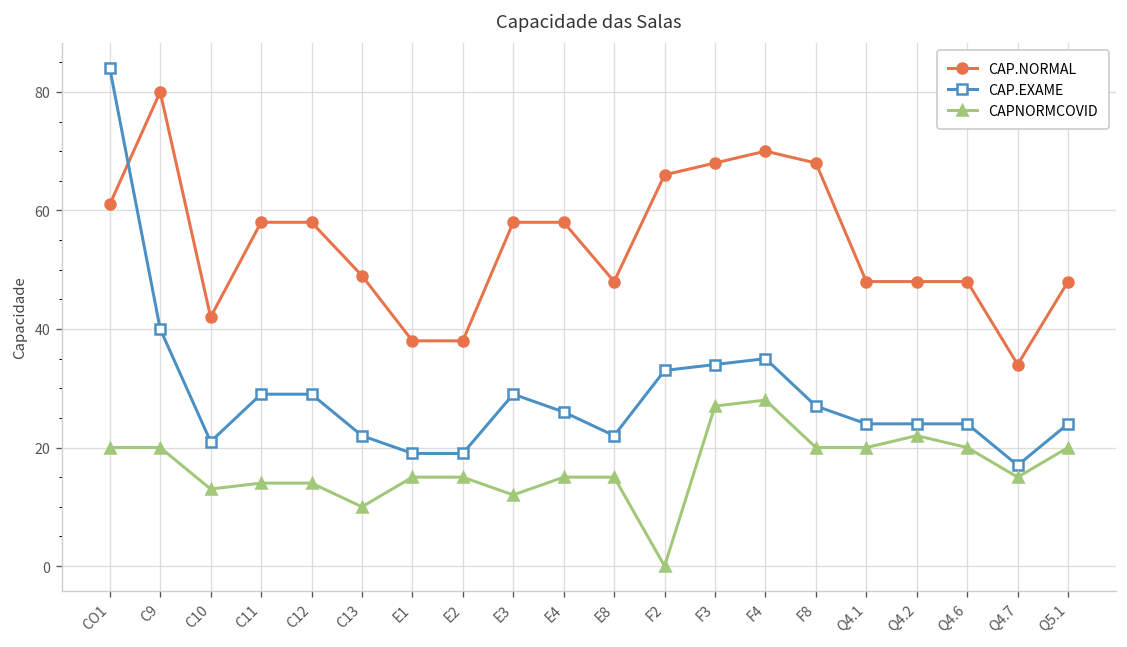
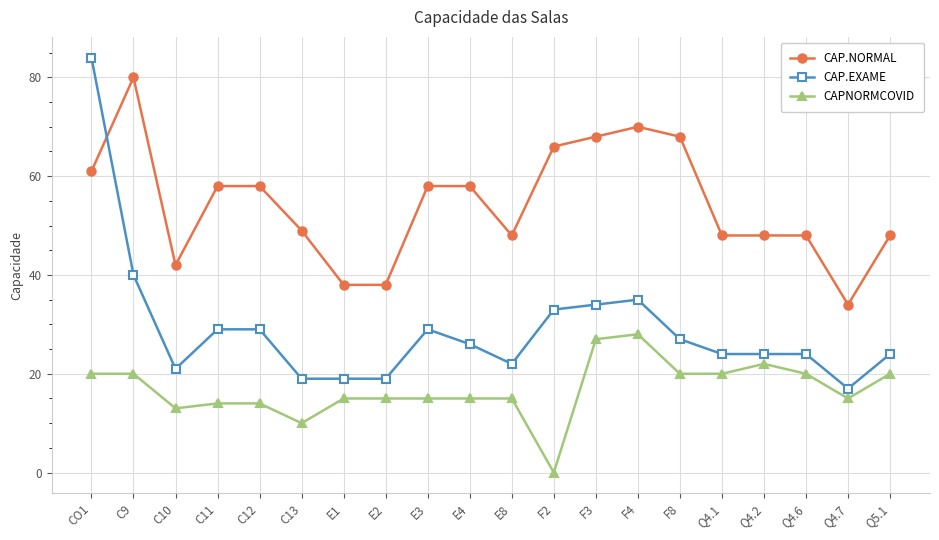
  {
    "CAP.NORMAL": {
      "CO1": 61,
      "C9": 80,
      "C10": 42,
      "C11": 58,
      "C12": 58,
      "C13": 49,
      "E1": 38,
      "E2": 38,
      "E3": 58,
      "E4": 58,
      "E8": 48,
      "F2": 66,
      "F3": 68,
      "F4": 70,
      "F8": 68,
      "Q4.1": 48,
      "Q4.2": 48,
      "Q4.6": 48,
      "Q4.7": 34,
      "Q5.1": 48
    },
    "CAP.EXAME": {
      "CO1": 84,
      "C9": 40,
      "C10": 21,
      "C11": 29,
      "C12": 29,
-     "C13": 22,
+     "C13": 19,
      "E1": 19,
      "E2": 19,
      "E3": 29,
      "E4": 26,
      "E8": 22,
      "F2": 33,
      "F3": 34,
      "F4": 35,
      "F8": 27,
      "Q4.1": 24,
      "Q4.2": 24,
      "Q4.6": 24,
      "Q4.7": 17,
      "Q5.1": 24
    },
    "CAPNORMCOVID": {
      "CO1": 20,
      "C9": 20,
      "C10": 13,
      "C11": 14,
      "C12": 14,
      "C13": 10,
      "E1": 15,
      "E2": 15,
-     "E3": 12,
+     "E3": 15,
      "E4": 15,
      "E8": 15,
      "F2": 0,
      "F3": 27,
      "F4": 28,
      "F8": 20,
      "Q4.1": 20,
      "Q4.2": 22,
      "Q4.6": 20,
      "Q4.7": 15,
      "Q5.1": 20
    }
  }
